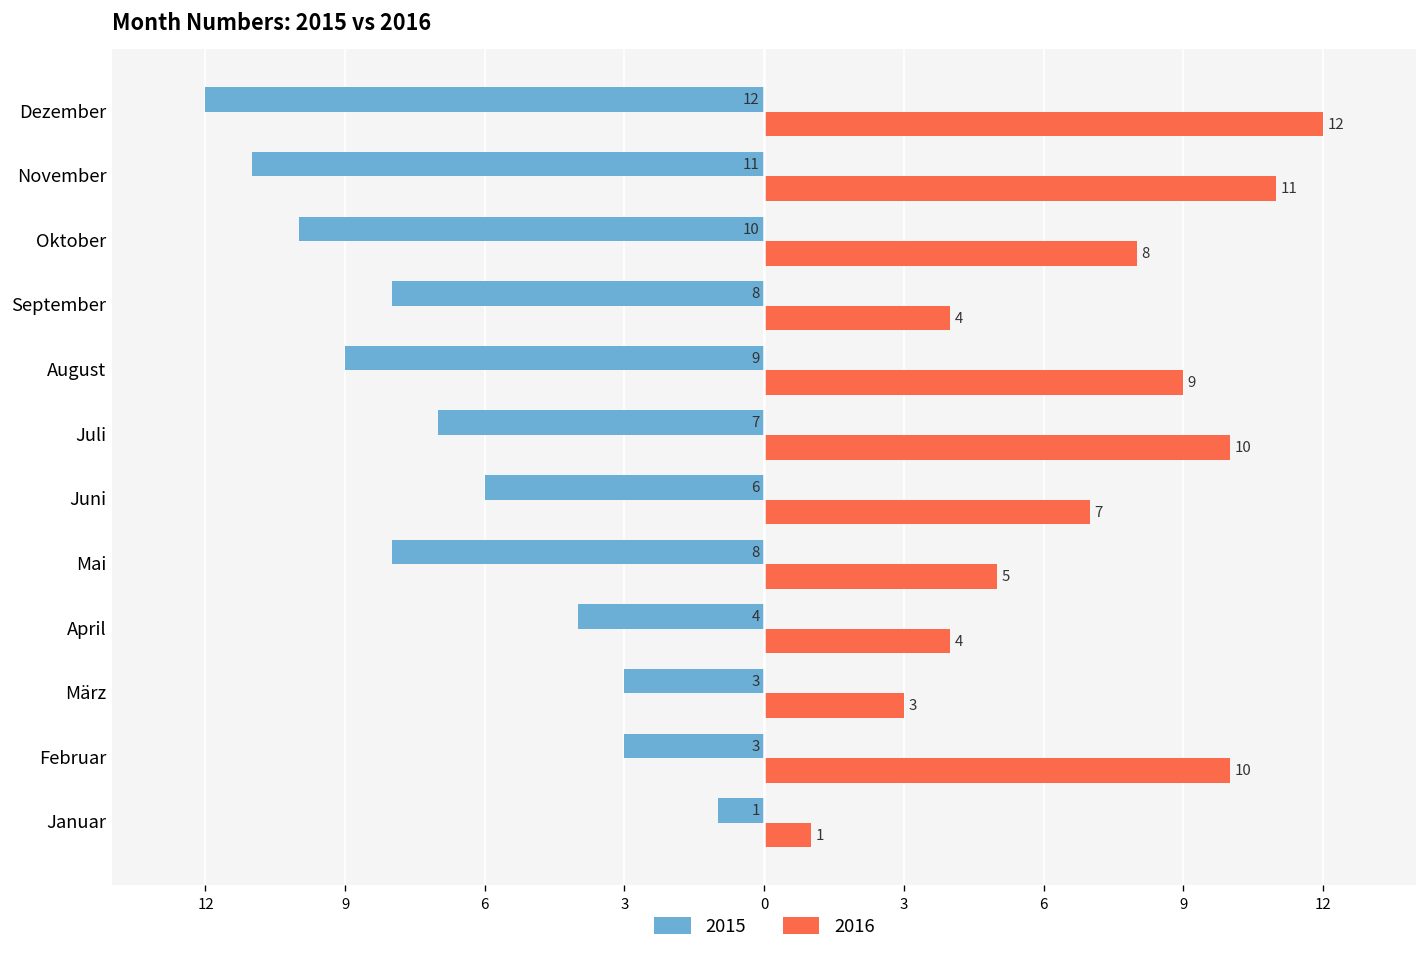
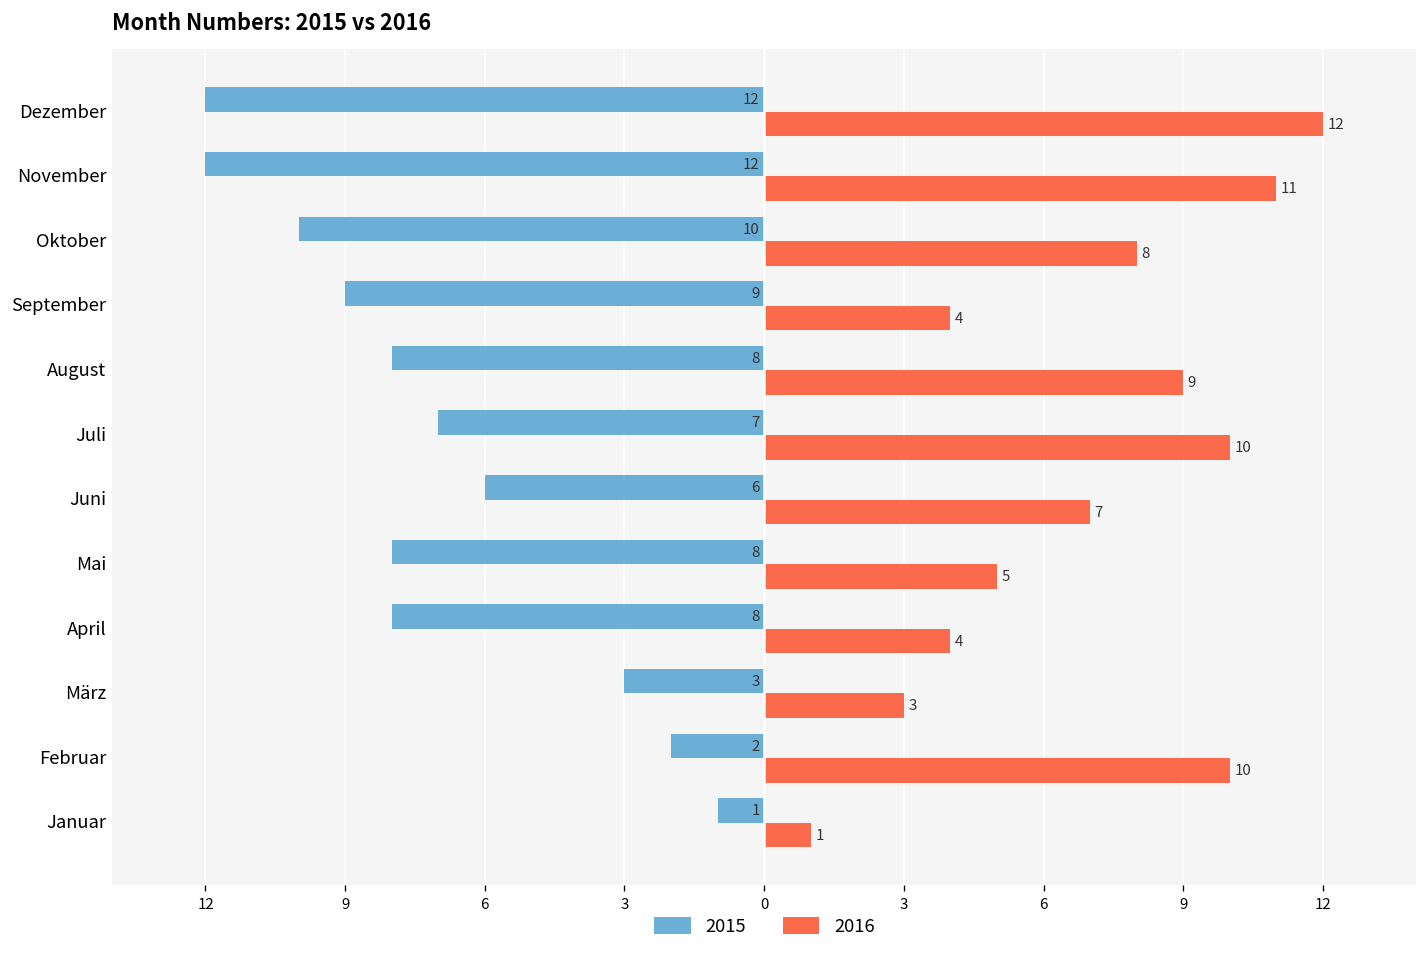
  {
    "2015": {
-     "November": 11,
-     "September": 8,
-     "August": 9,
-     "April": 4,
-     "Februar": 3
+     "November": 12,
+     "September": 9,
+     "August": 8,
+     "April": 8,
+     "Februar": 2
    },
    "2016": {
      "Dezember": 12,
      "November": 11,
      "Oktober": 8,
      "September": 4,
      "August": 9,
      "Juli": 10,
      "Juni": 7,
      "Mai": 5,
      "April": 4,
      "März": 3,
      "Februar": 10,
      "Januar": 1
    }
  }
